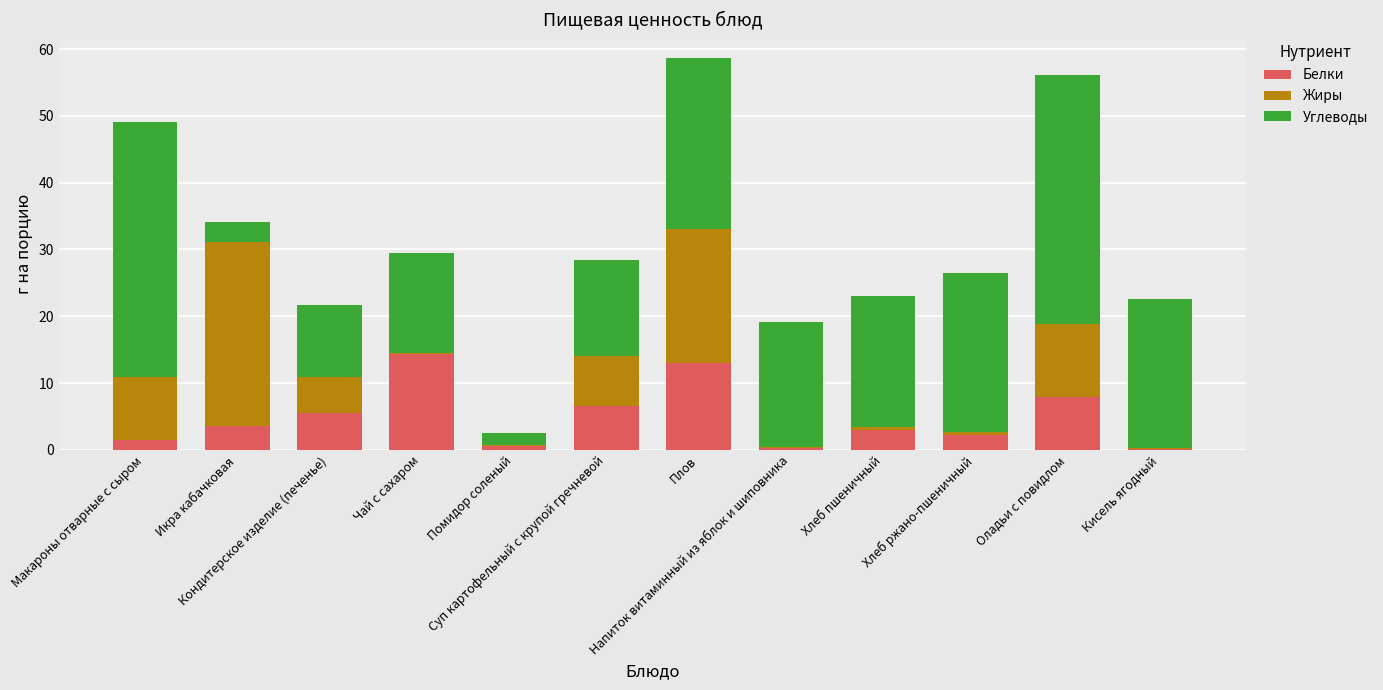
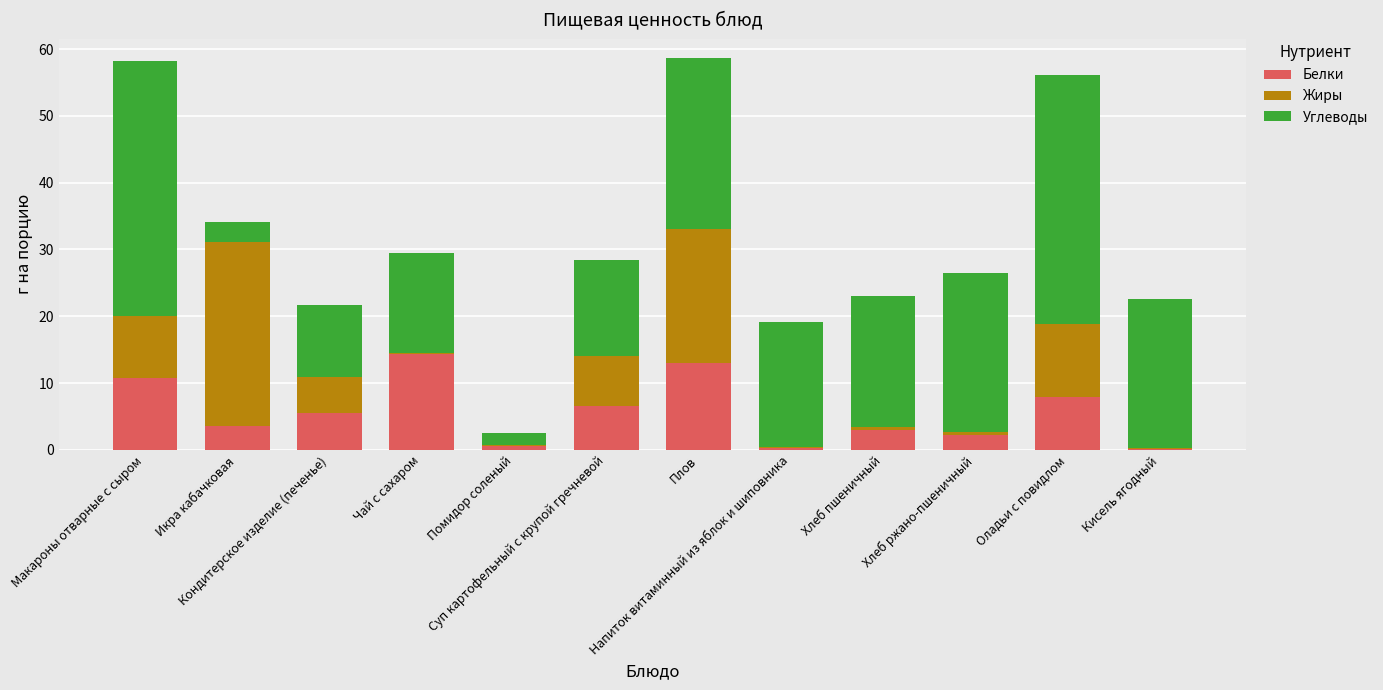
  {
    "Белки": {
-     "Макароны отварные с сыром": 2,
+     "Макароны отварные с сыром": 11,
      "Икра кабачковая": 4,
      "Кондитерское изделие (печенье)": 6,
      "Чай с сахаром": 14,
      "Помидор соленый": 1,
      "Суп картофельный с крупой гречневой": 7,
      "Плов": 13,
      "Хлеб пшеничный": 3,
      "Хлеб ржано-пшеничный": 2,
      "Оладьи с повидлом": 8
    },
    "Жиры": {
      "Макароны отварные с сыром": 9,
      "Икра кабачковая": 27,
      "Кондитерское изделие (печенье)": 5,
      "Суп картофельный с крупой гречневой": 8,
      "Плов": 20,
      "Хлеб ржано-пшеничный": 0,
      "Оладьи с повидлом": 11
    },
    "Углеводы": {
      "Макароны отварные с сыром": 38,
      "Икра кабачковая": 3,
      "Кондитерское изделие (печенье)": 11,
      "Чай с сахаром": 15,
      "Помидор соленый": 2,
      "Суп картофельный с крупой гречневой": 14,
      "Плов": 26,
      "Напиток витаминный из яблок и шиповника": 19,
      "Хлеб пшеничный": 20,
      "Хлеб ржано-пшеничный": 24,
      "Оладьи с повидлом": 37,
      "Кисель ягодный": 22
    }
  }
